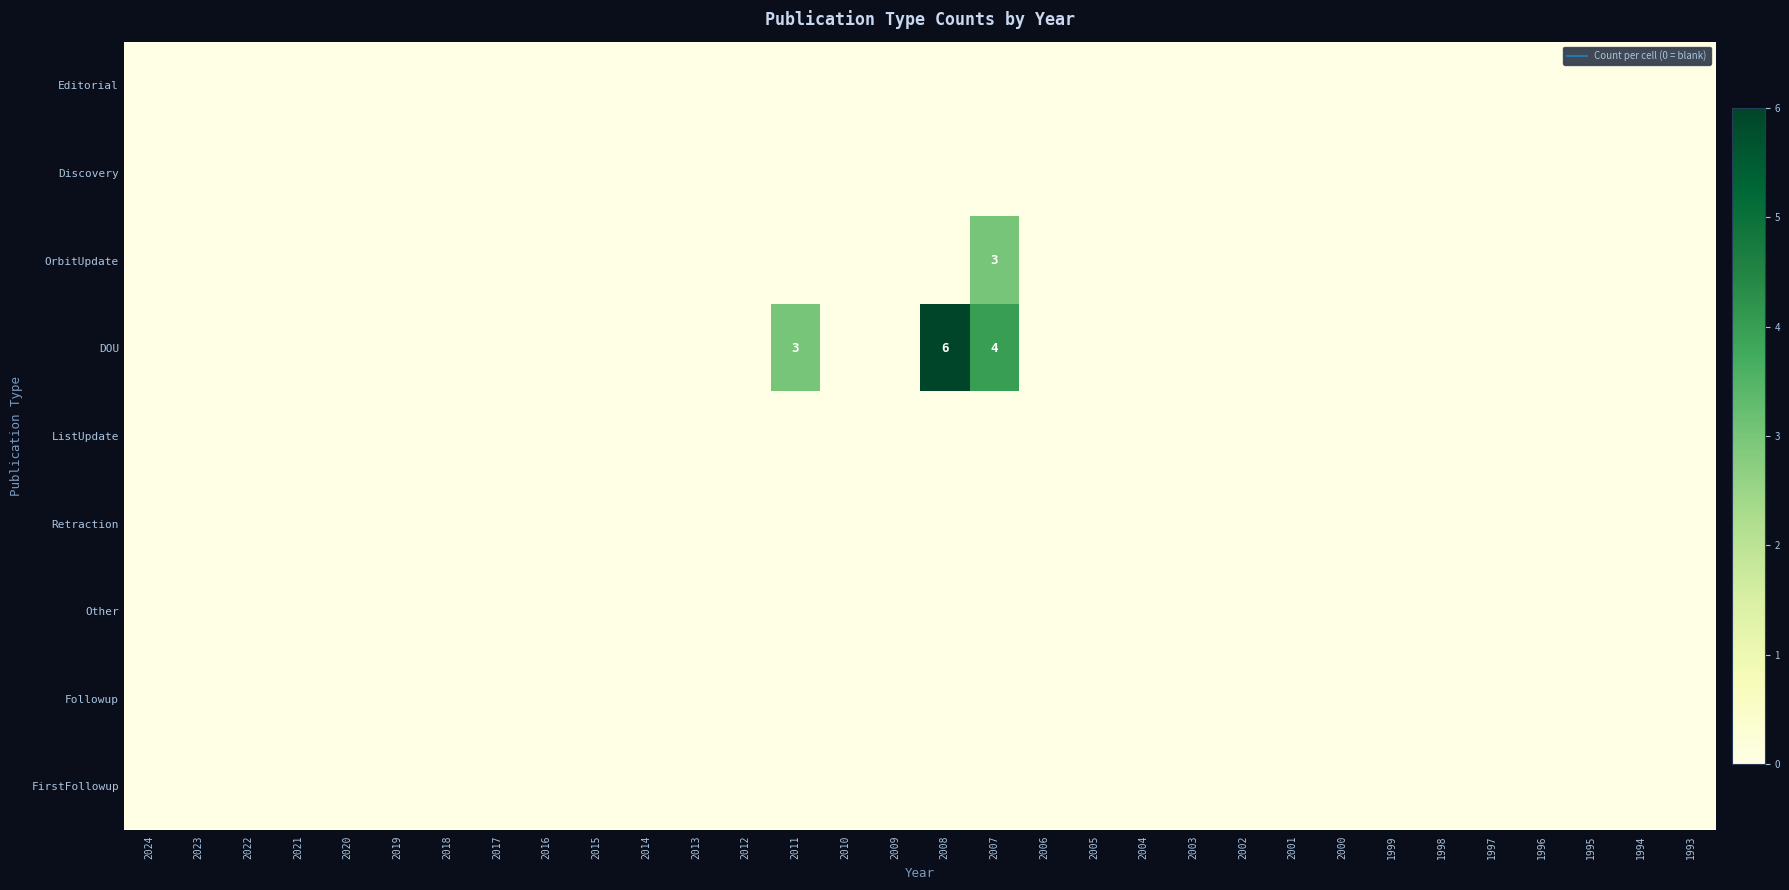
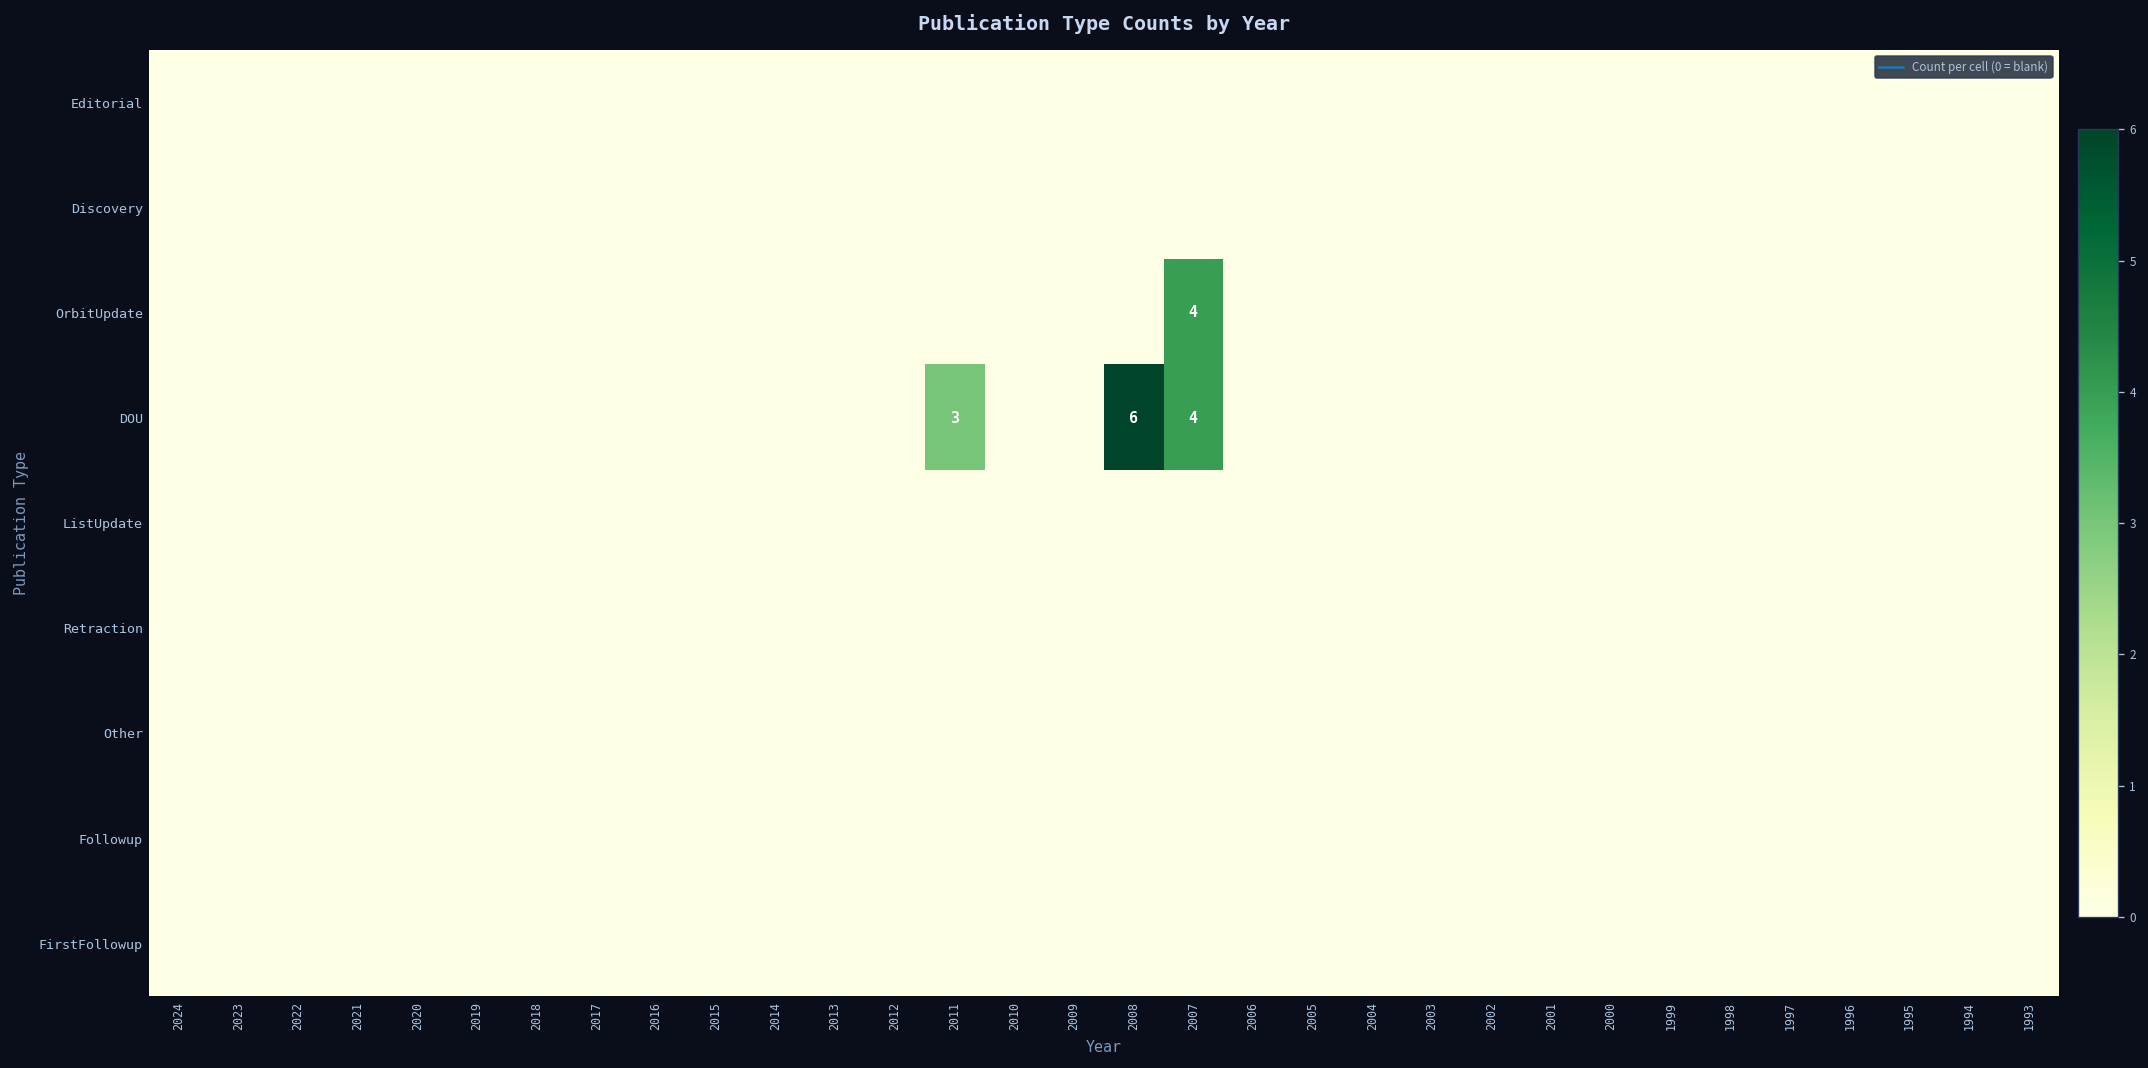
  {
    "OrbitUpdate": {
-     "2007": 3
+     "2007": 4
    },
    "DOU": {
      "2011": 3,
      "2008": 6,
      "2007": 4
    }
  }
